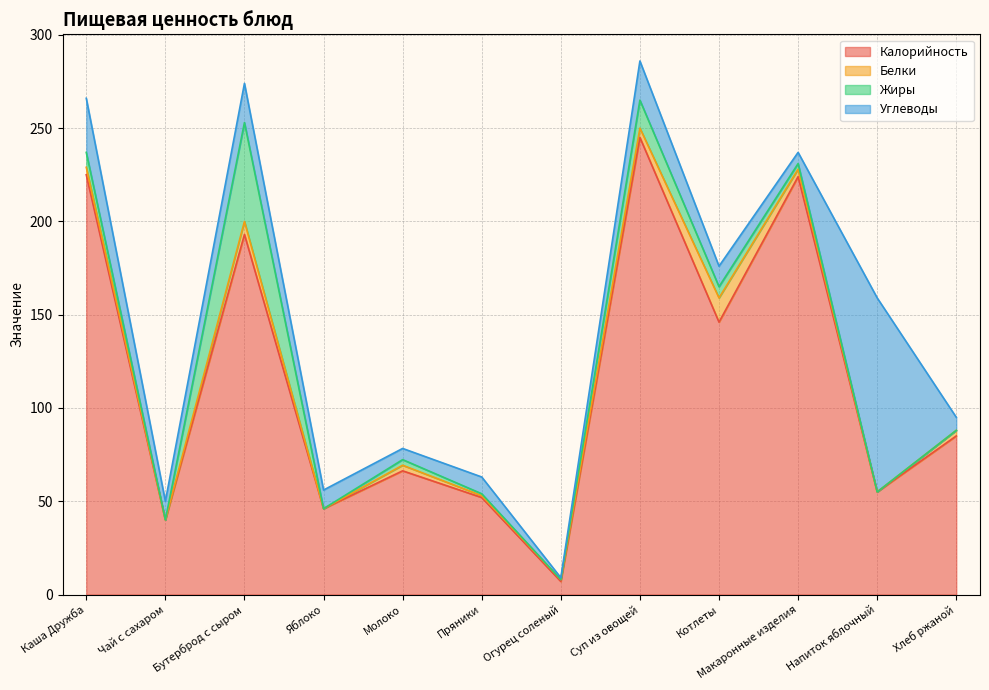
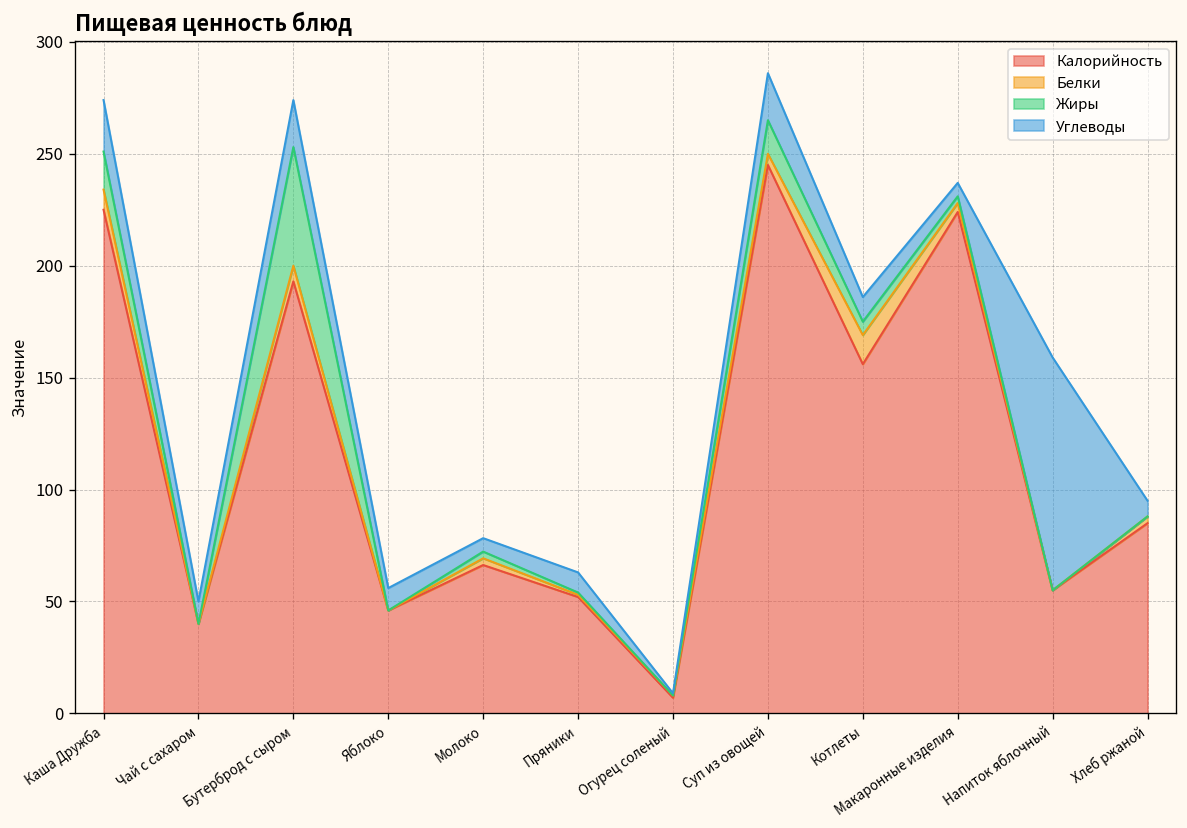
  {
    "Калорийность": {
      "Каша Дружба": 225,
      "Бутерброд с сыром": 193,
      "Молоко": 66,
      "Суп из овощей": 245,
-     "Котлеты": 146,
+     "Котлеты": 156,
      "Макаронные изделия": 224,
      "Хлеб ржаной": 85
    },
    "Белки": {
-     "Каша Дружба": 4,
+     "Каша Дружба": 9,
      "Бутерброд с сыром": 7,
      "Молоко": 3,
      "Суп из овощей": 5,
      "Котлеты": 13,
      "Макаронные изделия": 4
    },
    "Жиры": {
-     "Каша Дружба": 8,
+     "Каша Дружба": 17,
      "Бутерброд с сыром": 53,
      "Молоко": 3,
      "Суп из овощей": 15,
      "Котлеты": 6,
      "Макаронные изделия": 3
    },
    "Углеводы": {
-     "Каша Дружба": 29,
+     "Каша Дружба": 23,
      "Чай с сахаром": 10,
      "Бутерброд с сыром": 21,
      "Яблоко": 10,
      "Молоко": 6,
      "Пряники": 9,
      "Суп из овощей": 21,
      "Котлеты": 11,
      "Макаронные изделия": 6,
      "Напиток яблочный": 104,
      "Хлеб ржаной": 7
    }
  }
